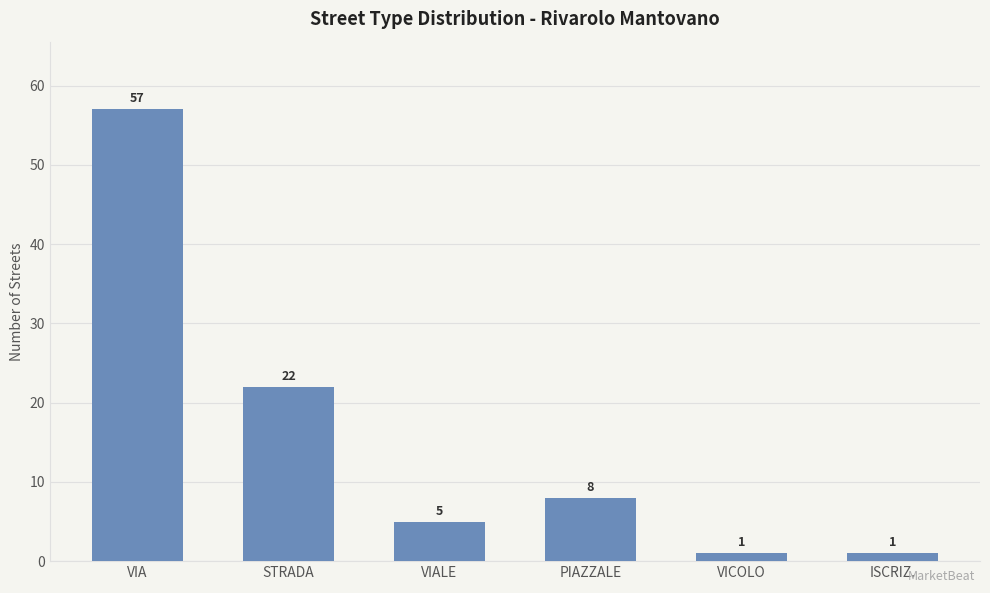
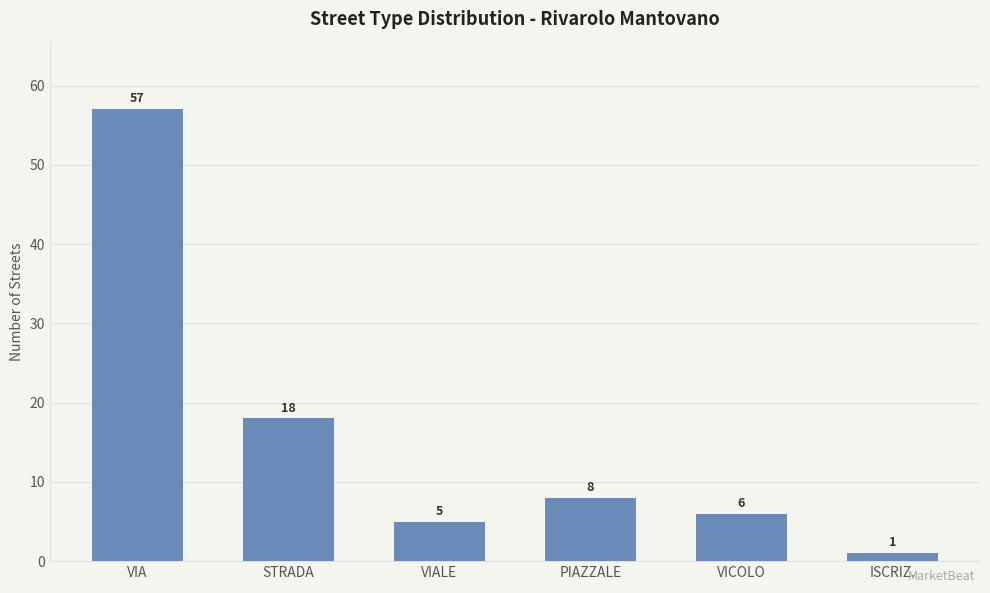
  {
    "VIA": 57,
-   "STRADA": 22,
+   "STRADA": 18,
    "VIALE": 5,
    "PIAZZALE": 8,
-   "VICOLO": 1,
+   "VICOLO": 6,
    "ISCRIZ.": 1
  }
